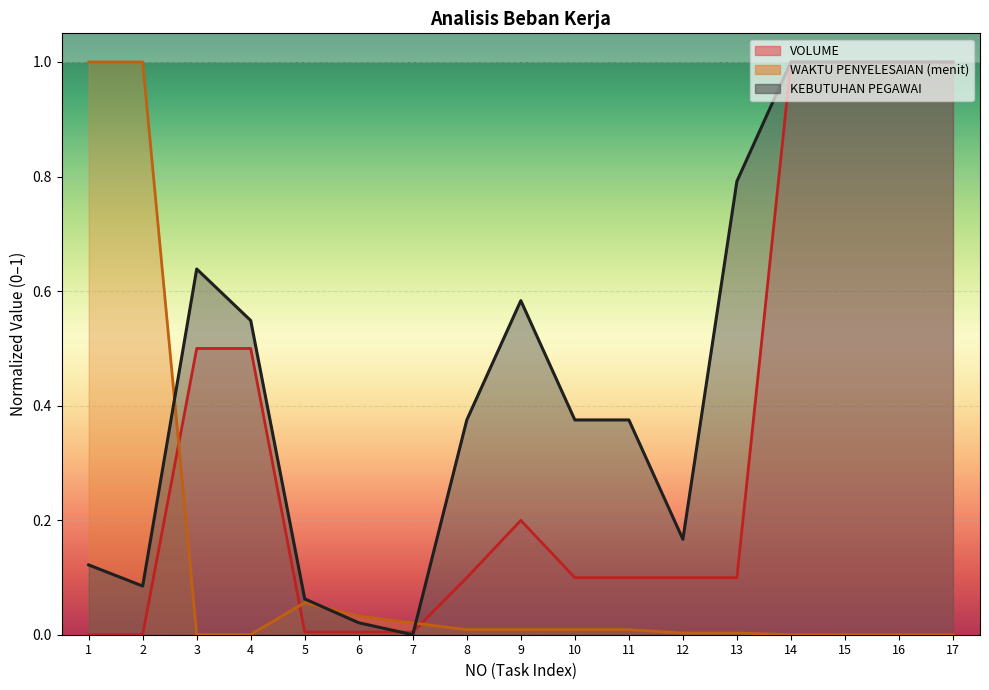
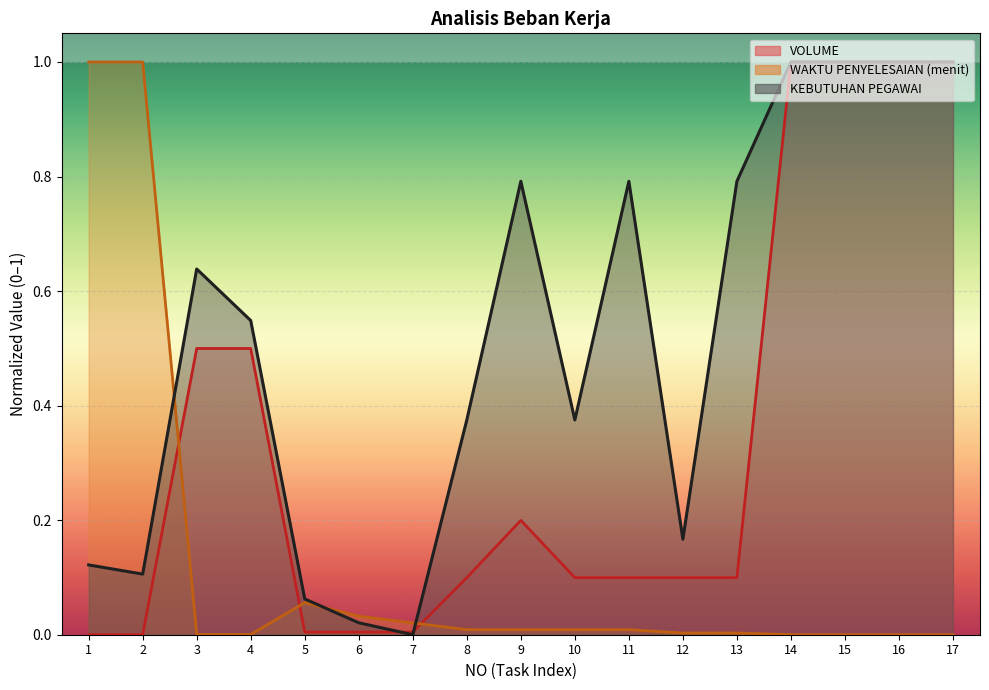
  {
    "KEBUTUHAN PEGAWAI": {
      "1": 0.12,
-     "2": 0.09,
+     "2": 0.11,
      "3": 0.64,
      "4": 0.55,
      "5": 0.06,
      "6": 0.02,
      "7": 0.00,
      "8": 0.38,
-     "9": 0.58,
+     "9": 0.79,
      "10": 0.38,
-     "11": 0.38,
+     "11": 0.79,
      "12": 0.17,
      "13": 0.79
    }
  }
